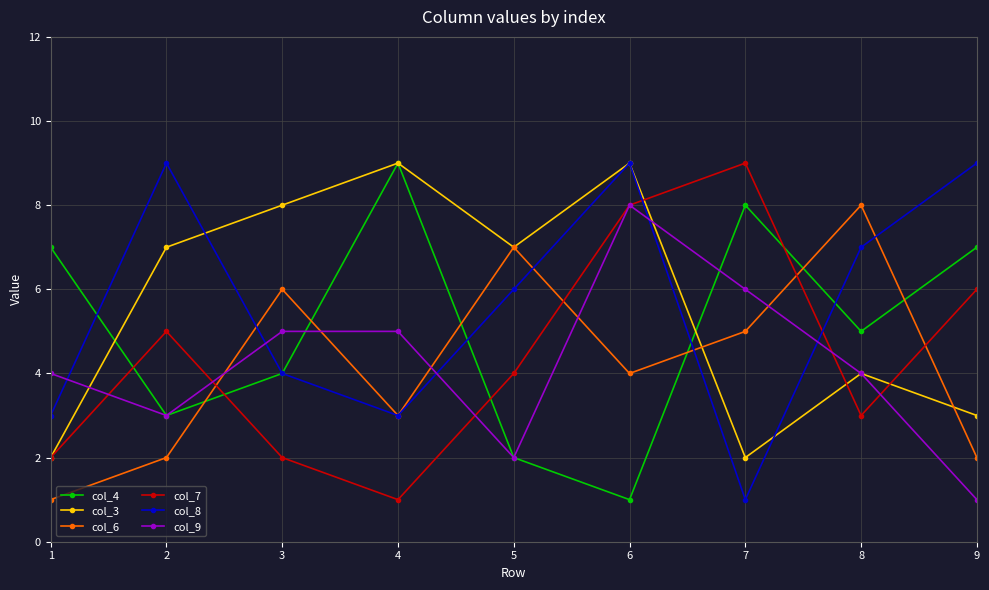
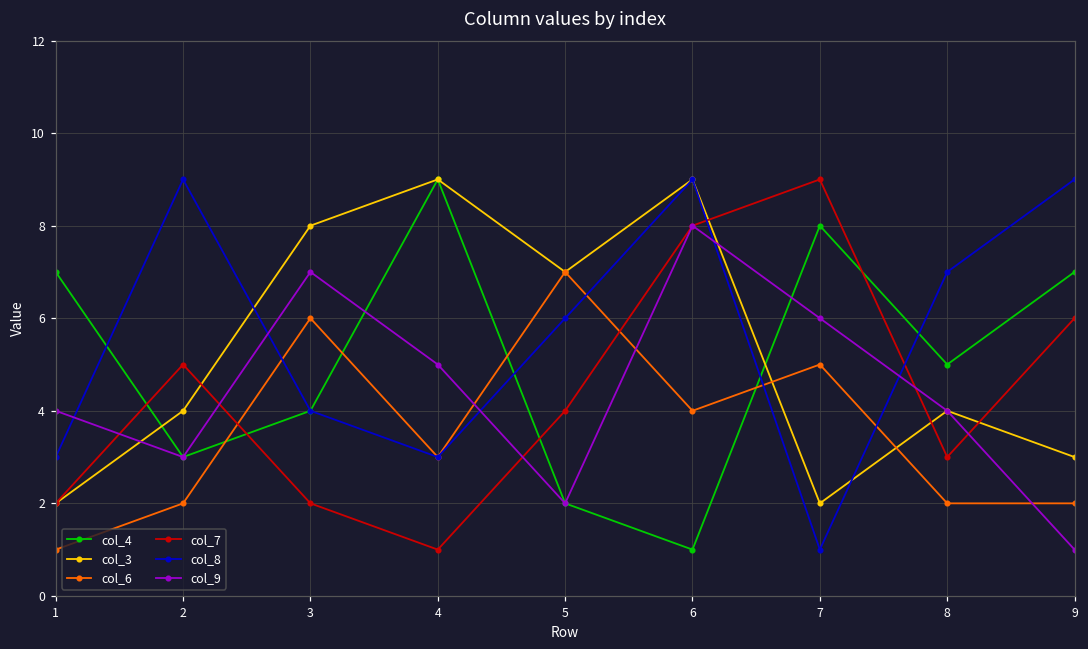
  {
    "col_4": {
      "1": 7,
      "6": 1,
      "7": 8,
      "8": 5,
      "9": 7
    },
    "col_3": {
-     "2": 7,
+     "2": 4,
      "3": 8,
      "7": 2,
      "9": 3
    },
    "col_6": {
      "1": 1,
      "2": 2,
      "3": 6,
      "6": 4,
      "7": 5,
-     "8": 8,
+     "8": 2,
      "9": 2
    },
    "col_7": {
      "2": 5,
      "3": 2,
      "4": 1,
      "5": 4,
      "7": 9,
      "8": 3,
      "9": 6
    },
    "col_8": {
      "1": 3,
      "2": 9,
      "5": 6,
      "7": 1,
      "8": 7,
      "9": 9
    },
    "col_9": {
      "1": 4,
-     "3": 5,
+     "3": 7,
      "4": 5,
      "7": 6,
      "9": 1
    }
  }
